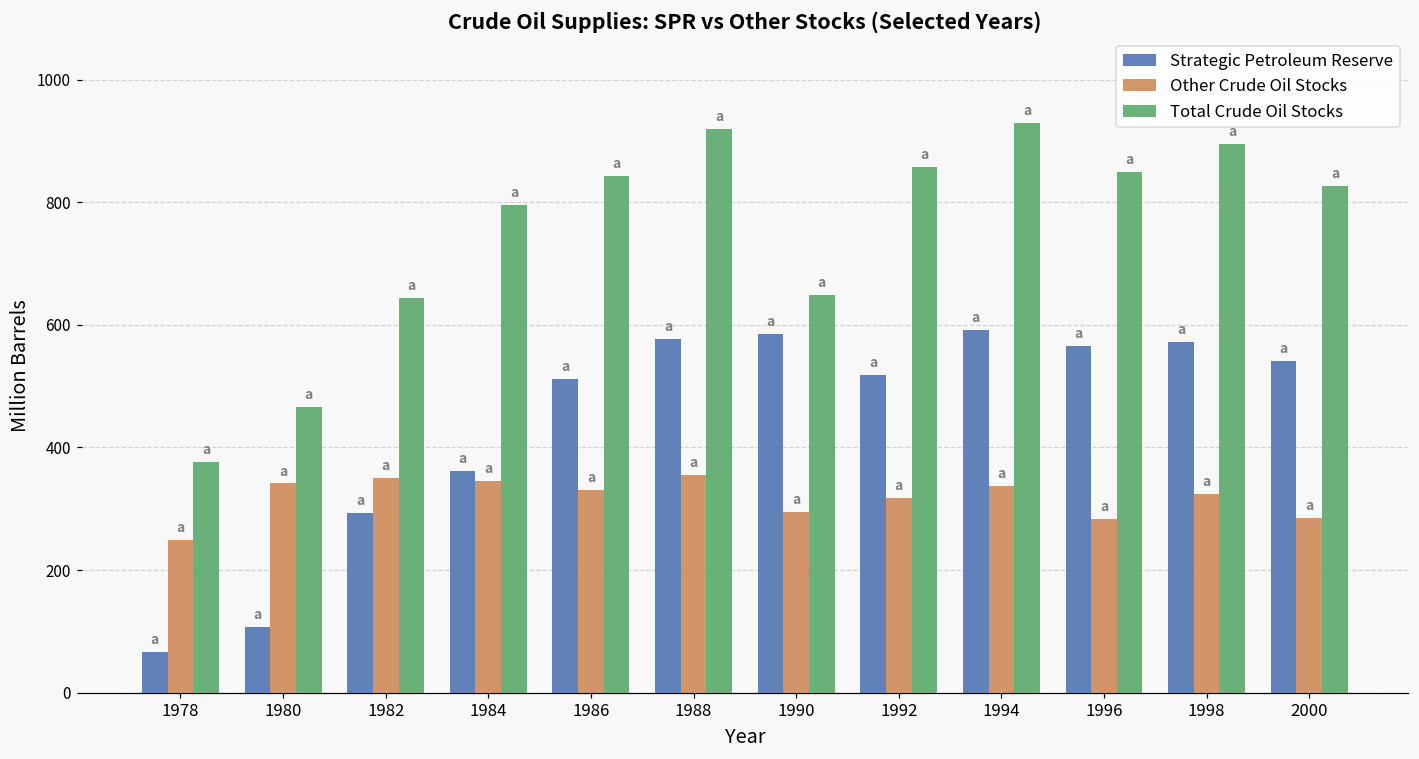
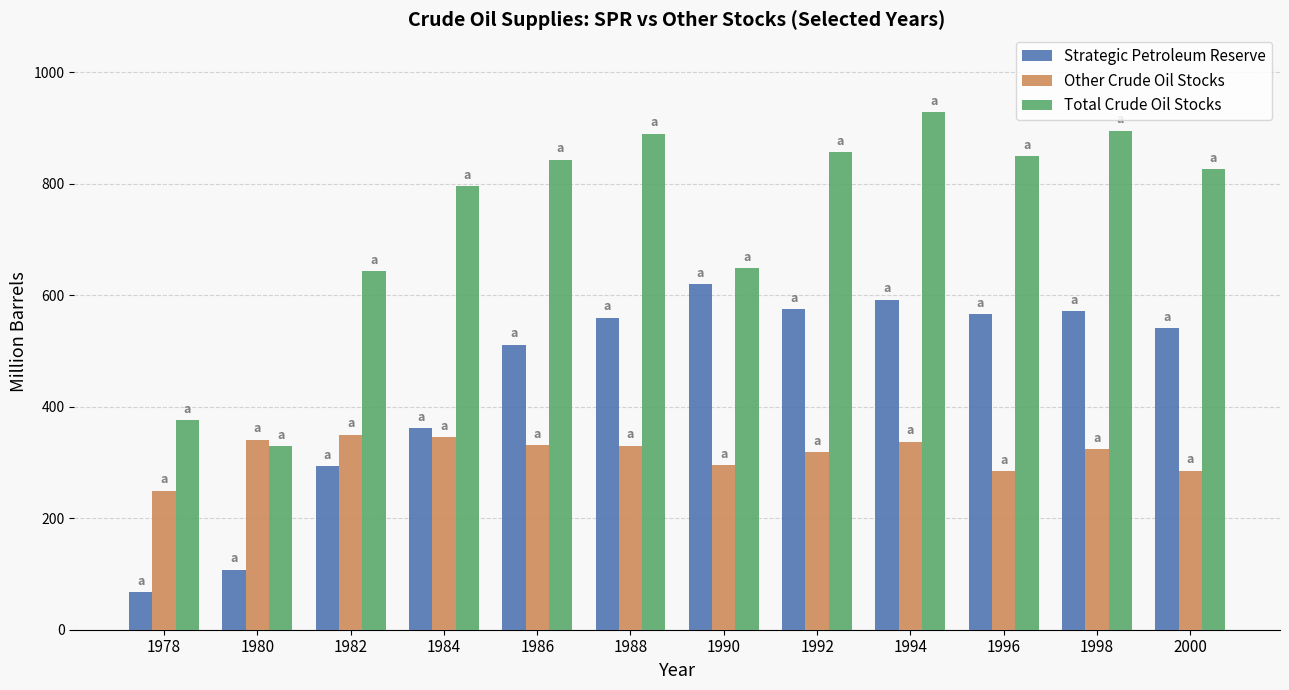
  {
    "Strategic Petroleum Reserve": {
      "1978": 70,
      "1980": 110,
      "1982": 290,
      "1984": 360,
      "1986": 510,
-     "1988": 580,
-     "1990": 590,
-     "1992": 520,
+     "1988": 560,
+     "1990": 620,
+     "1992": 570,
      "1994": 590,
      "1996": 570,
      "1998": 570,
      "2000": 540
    },
    "Other Crude Oil Stocks": {
      "1978": 250,
      "1980": 340,
      "1982": 350,
      "1984": 350,
      "1986": 330,
-     "1988": 360,
+     "1988": 330,
      "1990": 300,
      "1992": 320,
      "1994": 340,
      "1996": 280,
      "1998": 320,
      "2000": 290
    },
    "Total Crude Oil Stocks": {
      "1978": 380,
-     "1980": 470,
+     "1980": 330,
      "1982": 640,
      "1984": 800,
      "1986": 840,
-     "1988": 920,
+     "1988": 890,
      "1990": 650,
      "1992": 860,
      "1994": 930,
      "1996": 850,
      "1998": 890,
      "2000": 830
    }
  }
